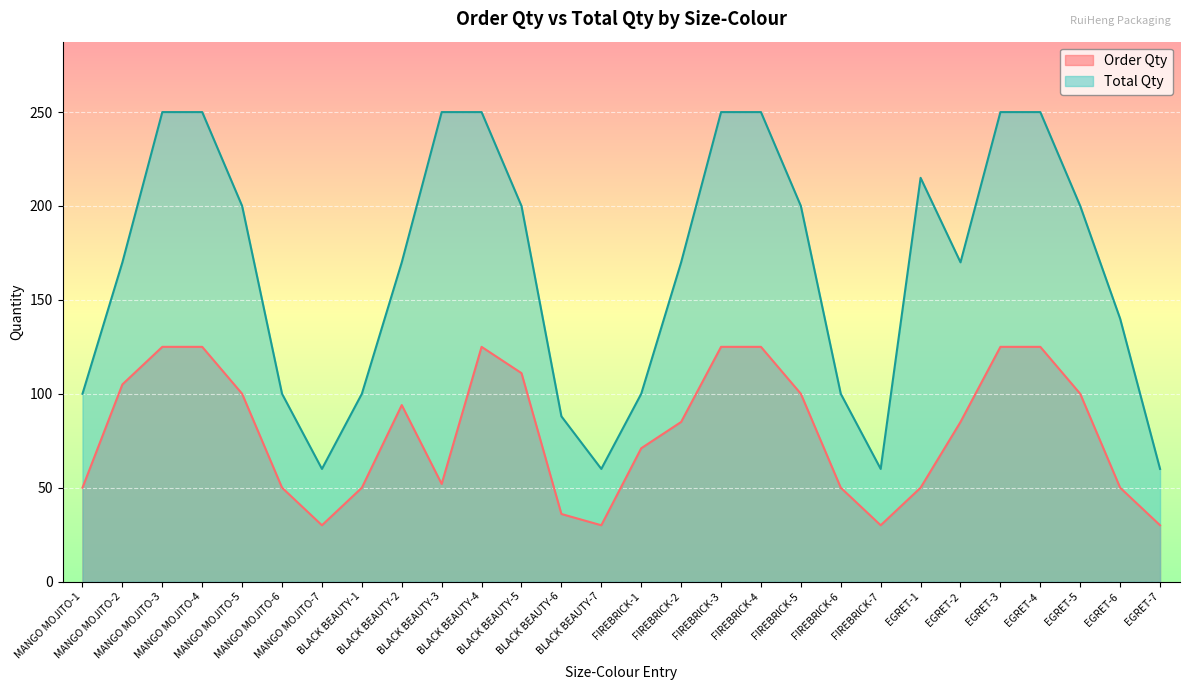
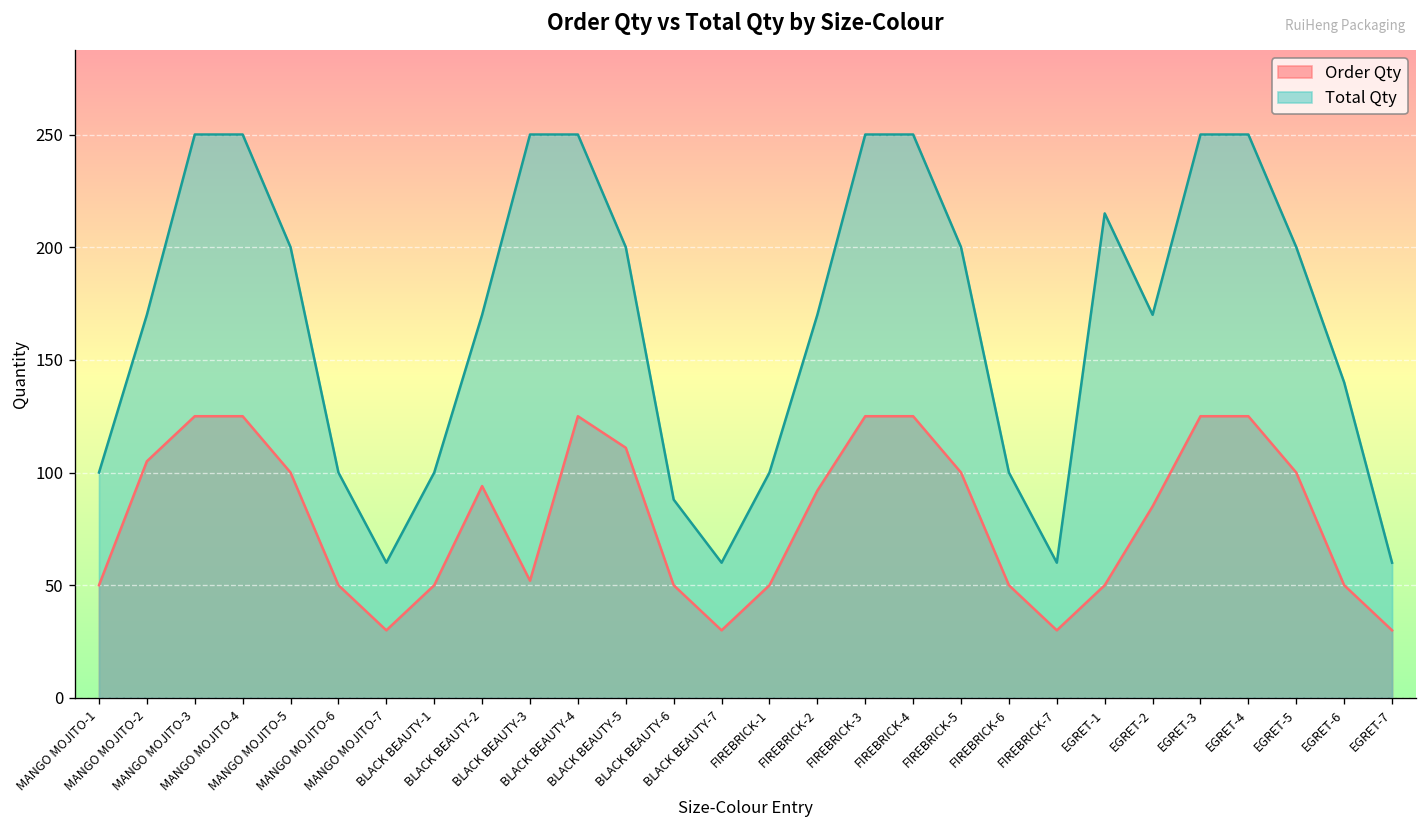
  {
    "Order Qty": {
      "MANGO MOJITO-1": 50,
      "MANGO MOJITO-2": 105,
      "MANGO MOJITO-3": 125,
      "MANGO MOJITO-4": 125,
      "MANGO MOJITO-5": 100,
      "MANGO MOJITO-6": 50,
      "MANGO MOJITO-7": 30,
      "BLACK BEAUTY-1": 50,
      "BLACK BEAUTY-2": 94,
      "BLACK BEAUTY-3": 52,
      "BLACK BEAUTY-4": 125,
      "BLACK BEAUTY-5": 111,
-     "BLACK BEAUTY-6": 36,
+     "BLACK BEAUTY-6": 50,
      "BLACK BEAUTY-7": 30,
-     "FIREBRICK-1": 71,
-     "FIREBRICK-2": 85,
+     "FIREBRICK-1": 50,
+     "FIREBRICK-2": 92,
      "FIREBRICK-3": 125,
      "FIREBRICK-4": 125,
      "FIREBRICK-5": 100,
      "FIREBRICK-6": 50,
      "FIREBRICK-7": 30,
      "EGRET-1": 50,
      "EGRET-2": 85,
      "EGRET-3": 125,
      "EGRET-4": 125,
      "EGRET-5": 100,
      "EGRET-6": 50,
      "EGRET-7": 30
    },
    "Total Qty": {
      "MANGO MOJITO-1": 100,
      "MANGO MOJITO-2": 170,
      "MANGO MOJITO-3": 250,
      "MANGO MOJITO-4": 250,
      "MANGO MOJITO-5": 200,
      "MANGO MOJITO-6": 100,
      "MANGO MOJITO-7": 60,
      "BLACK BEAUTY-1": 100,
      "BLACK BEAUTY-2": 170,
      "BLACK BEAUTY-3": 250,
      "BLACK BEAUTY-4": 250,
      "BLACK BEAUTY-5": 200,
      "BLACK BEAUTY-6": 88,
      "BLACK BEAUTY-7": 60,
      "FIREBRICK-1": 100,
      "FIREBRICK-2": 170,
      "FIREBRICK-3": 250,
      "FIREBRICK-4": 250,
      "FIREBRICK-5": 200,
      "FIREBRICK-6": 100,
      "FIREBRICK-7": 60,
      "EGRET-1": 215,
      "EGRET-2": 170,
      "EGRET-3": 250,
      "EGRET-4": 250,
      "EGRET-5": 200,
      "EGRET-6": 140,
      "EGRET-7": 60
    }
  }
